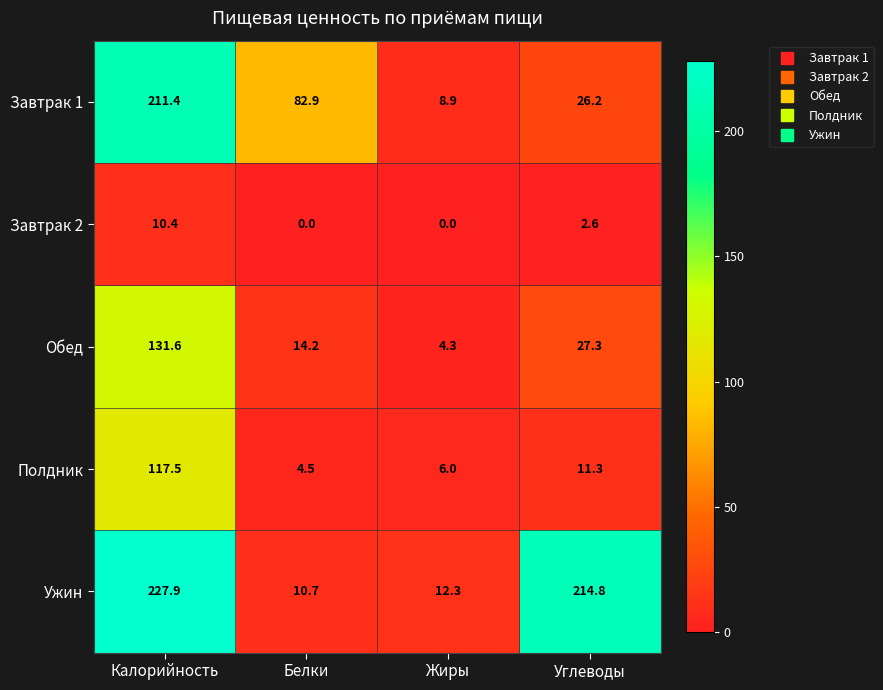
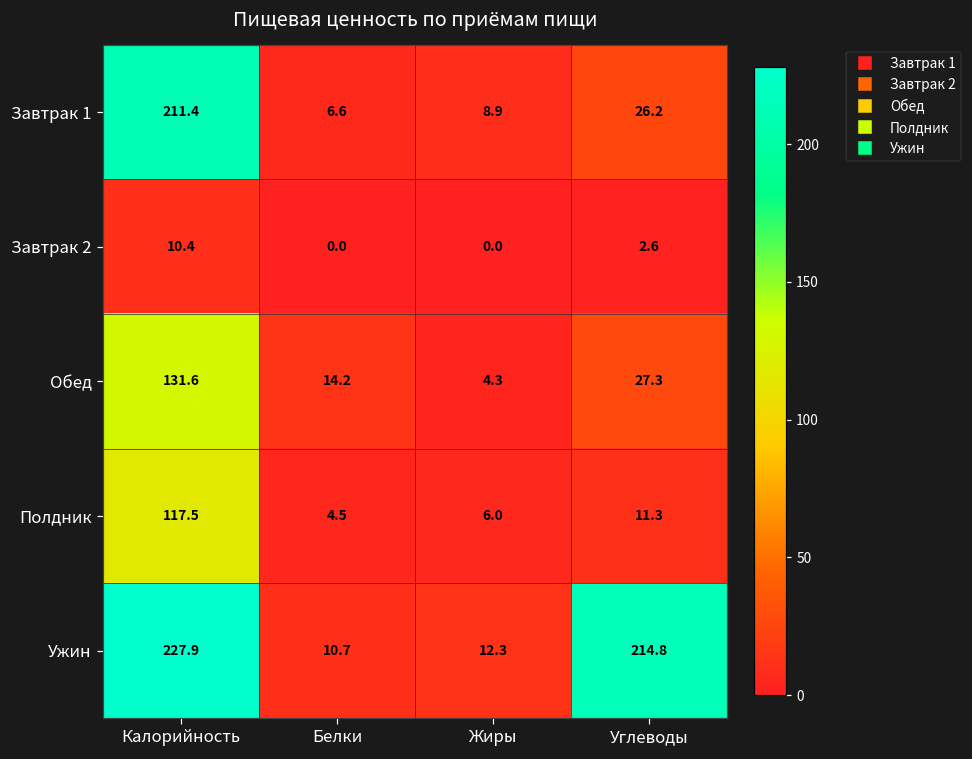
  {
    "Завтрак 1": {
      "Калорийность": 211.4,
-     "Белки": 82.9,
+     "Белки": 6.6,
      "Жиры": 8.9,
      "Углеводы": 26.2
    },
    "Завтрак 2": {
      "Калорийность": 10.4,
      "Белки": 0.0,
      "Жиры": 0.0,
      "Углеводы": 2.6
    },
    "Обед": {
      "Калорийность": 131.6,
      "Белки": 14.2,
      "Жиры": 4.3,
      "Углеводы": 27.3
    },
    "Полдник": {
      "Калорийность": 117.5,
      "Белки": 4.5,
      "Жиры": 6.0,
      "Углеводы": 11.3
    },
    "Ужин": {
      "Калорийность": 227.9,
      "Белки": 10.7,
      "Жиры": 12.3,
      "Углеводы": 214.8
    }
  }
